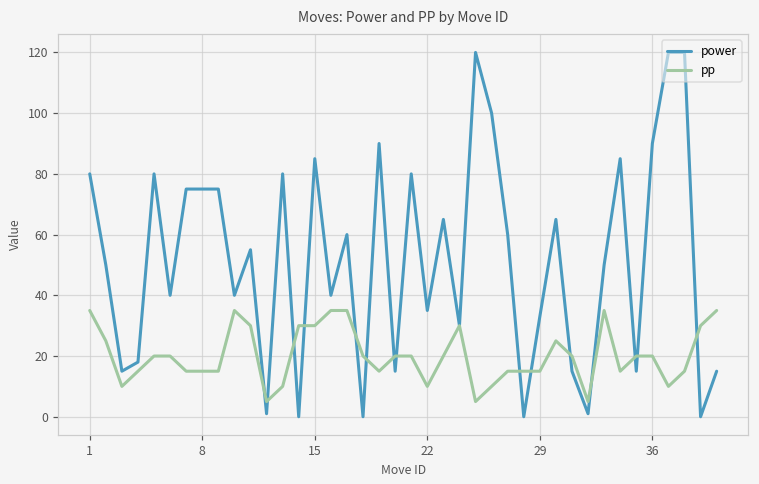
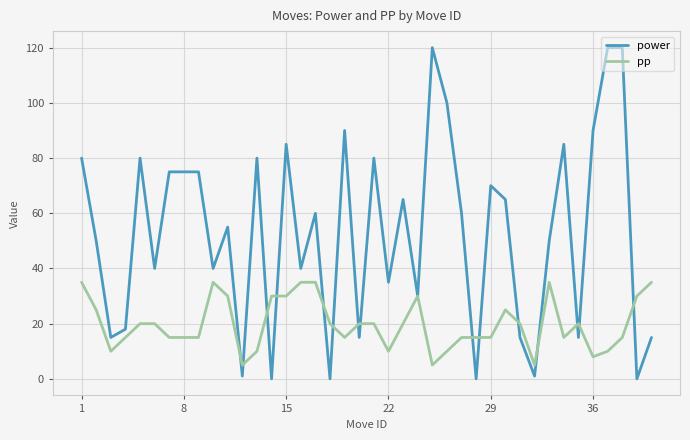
  {
    "power": {
      "1": 80,
      "8": 75,
      "15": 85,
      "22": 35,
-     "29": 33,
+     "29": 70,
      "36": 90
    },
    "pp": {
      "1": 35,
      "8": 15,
      "15": 30,
      "22": 10,
      "29": 15,
-     "36": 20
+     "36": 8
    }
  }
